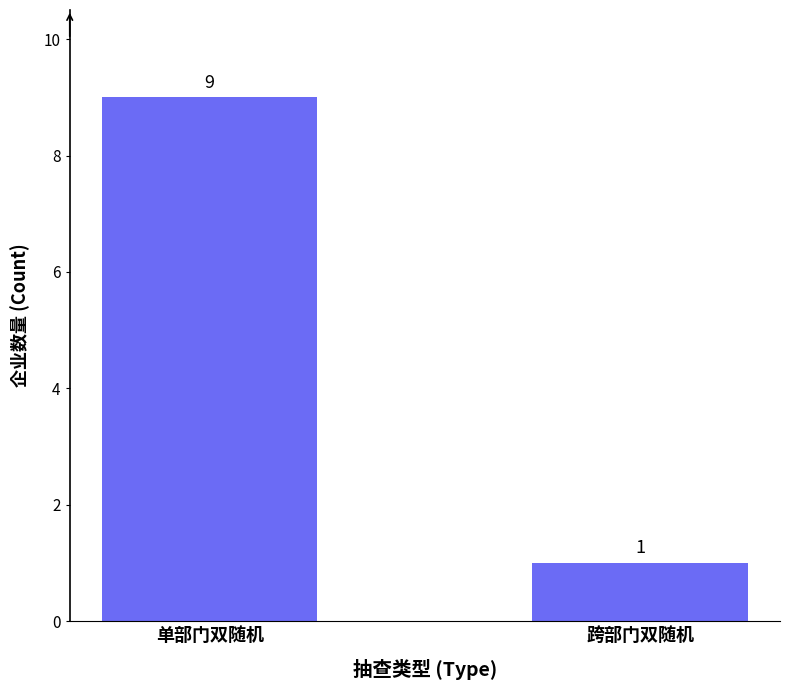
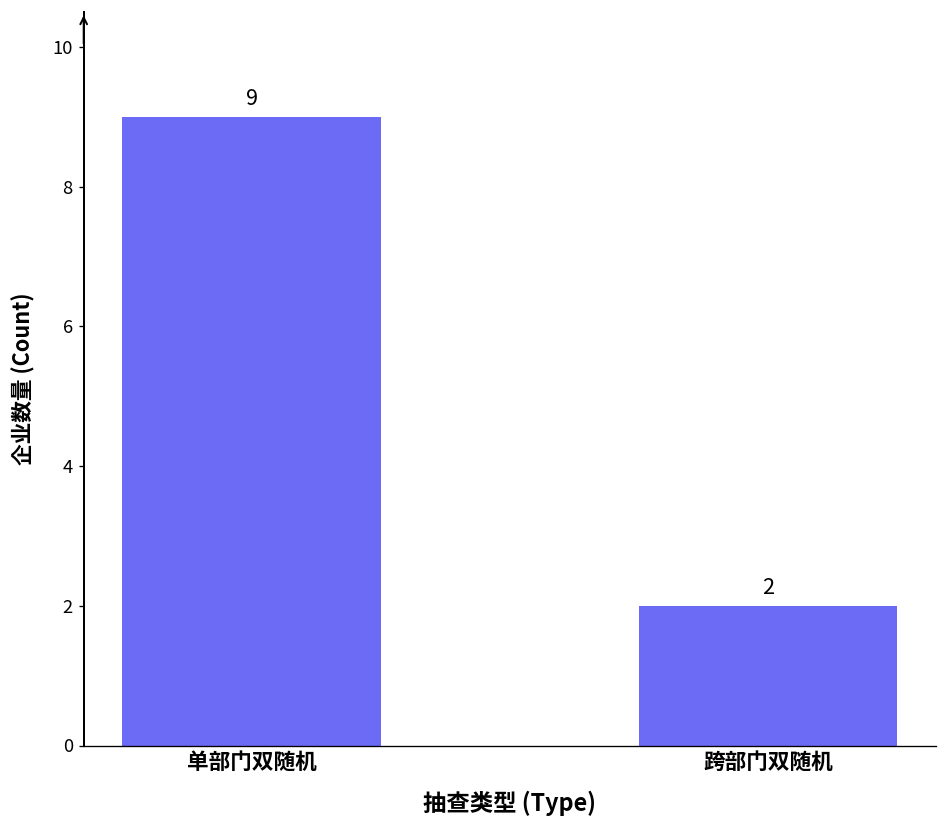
  {
    "单部门双随机": 9,
-   "跨部门双随机": 1
+   "跨部门双随机": 2
  }
